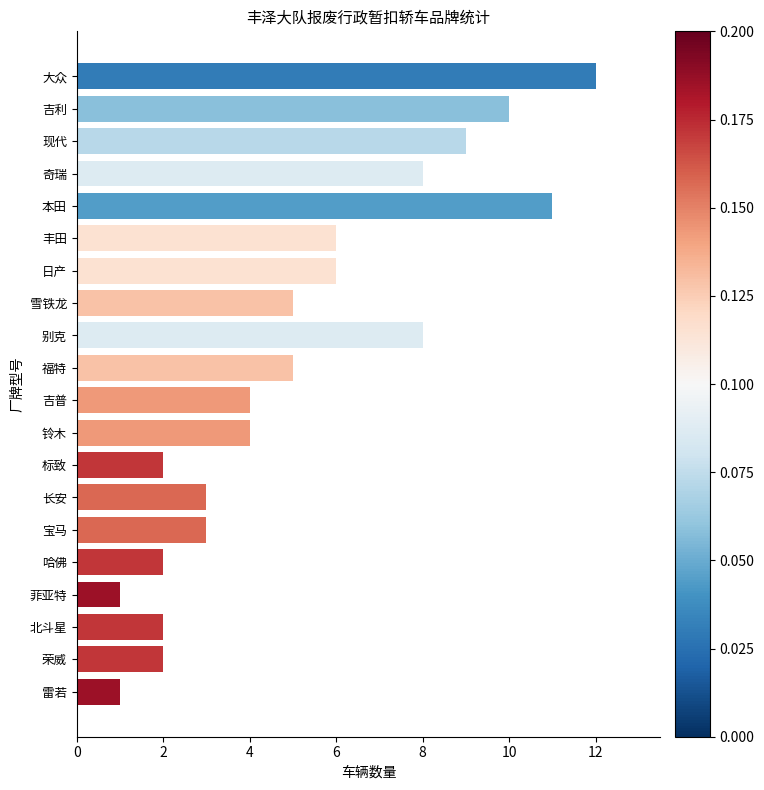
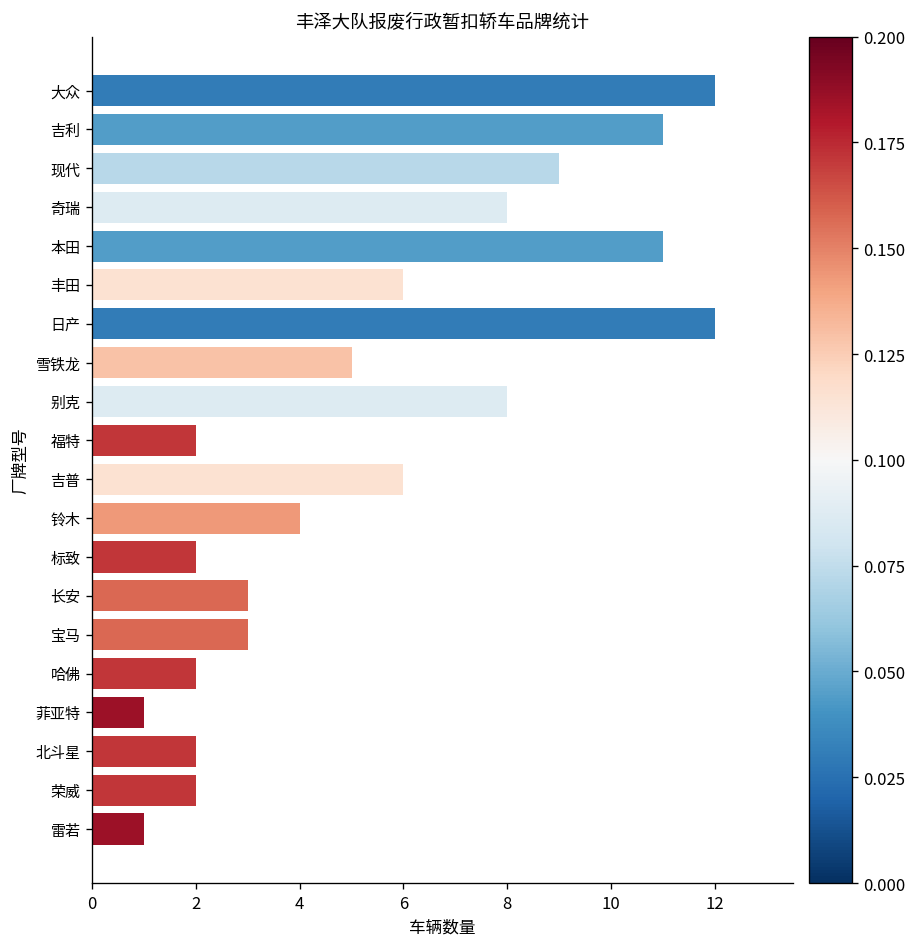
  {
    "大众": 12,
-   "吉利": 10,
+   "吉利": 11,
    "现代": 9,
    "奇瑞": 8,
    "本田": 11,
    "丰田": 6,
-   "日产": 6,
+   "日产": 12,
    "雪铁龙": 5,
    "别克": 8,
-   "福特": 5,
-   "吉普": 4,
+   "福特": 2,
+   "吉普": 6,
    "铃木": 4,
    "标致": 2,
    "长安": 3,
    "宝马": 3,
    "哈佛": 2,
    "菲亚特": 1,
    "北斗星": 2,
    "荣威": 2,
    "雷若": 1
  }
